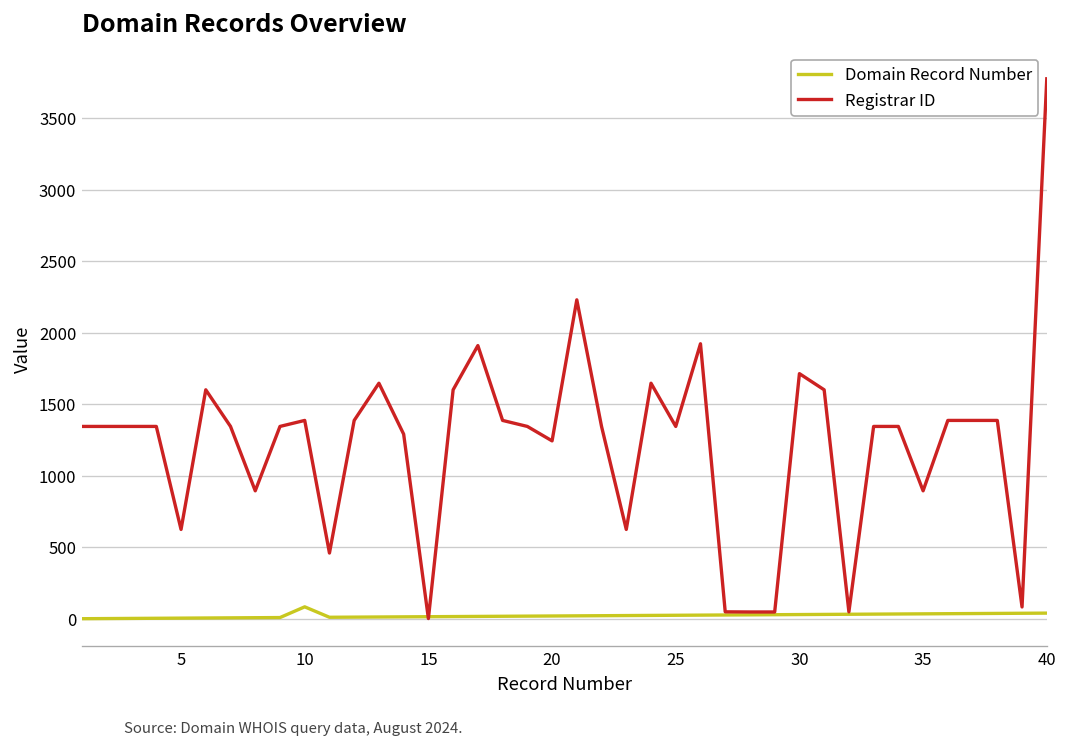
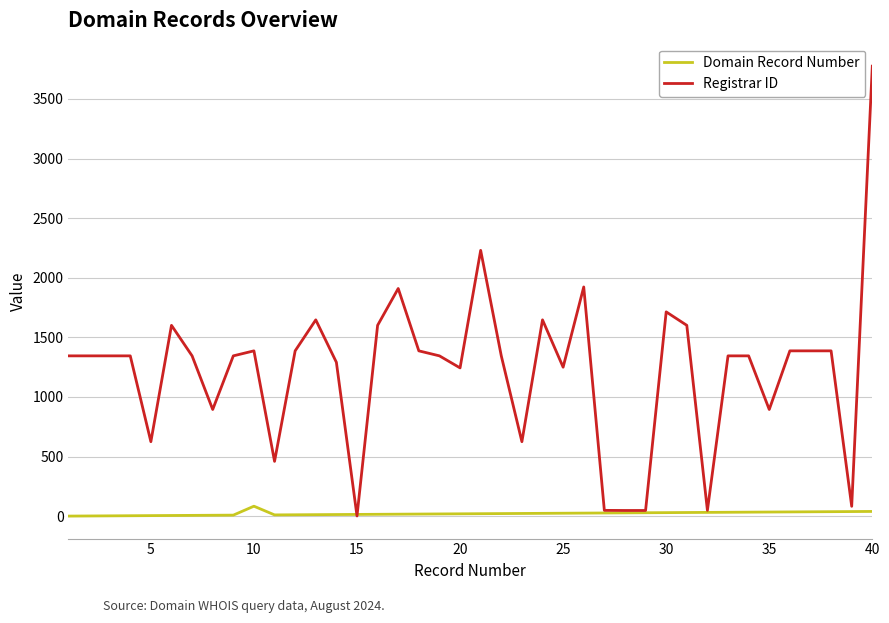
  {
    "Domain Record Number": {
      "5": 10,
      "10": 80,
      "20": 20,
      "25": 30,
      "30": 30,
      "35": 40,
      "40": 40
    },
    "Registrar ID": {
      "5": 630,
      "10": 1390,
      "20": 1240,
-     "25": 1350,
+     "25": 1250,
      "30": 1710,
      "35": 900,
      "40": 3780
    }
  }
